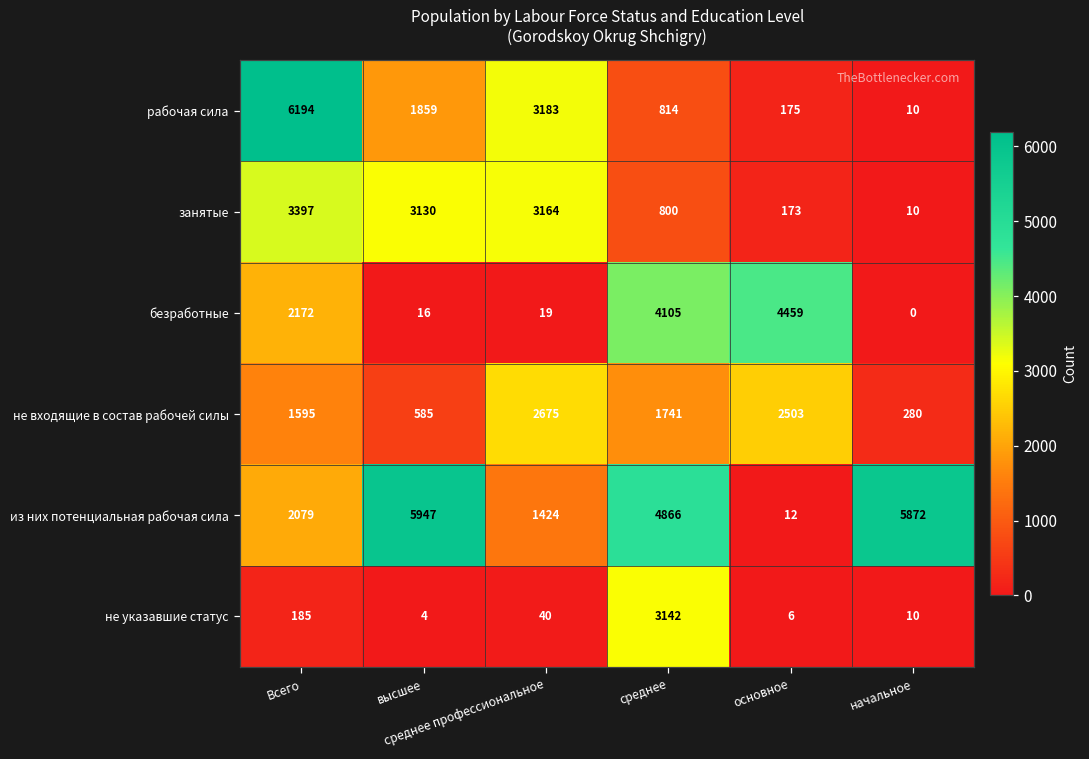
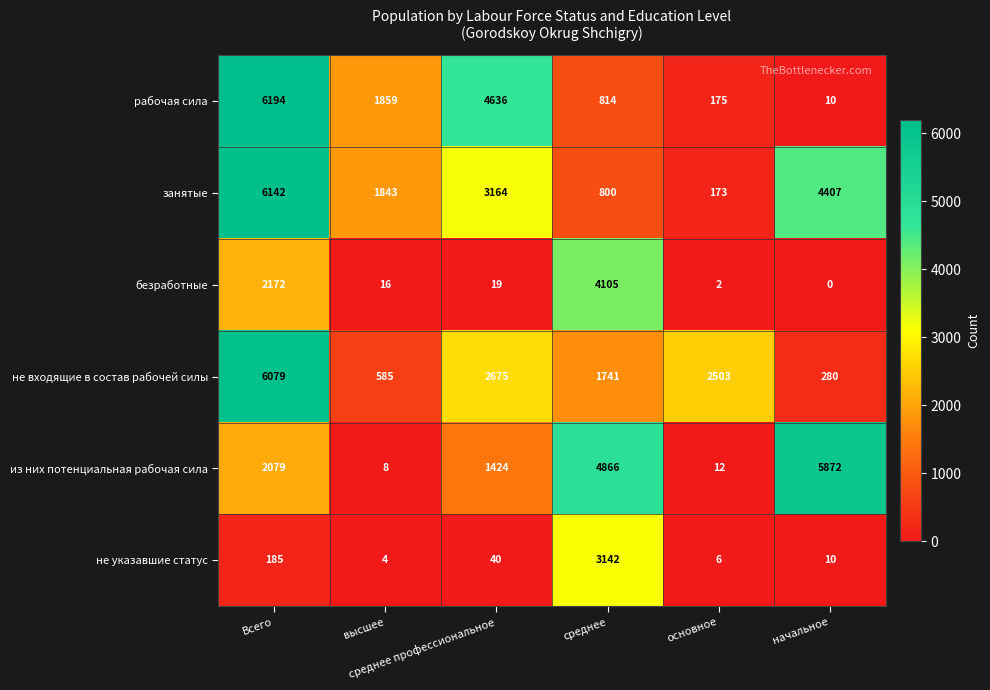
  {
    "рабочая сила": {
      "Всего": 6194,
      "высшее": 1859,
-     "среднее профессиональное": 3183,
+     "среднее профессиональное": 4636,
      "среднее": 814,
      "основное": 175
    },
    "занятые": {
-     "Всего": 3397,
-     "высшее": 3130,
+     "Всего": 6142,
+     "высшее": 1843,
      "среднее профессиональное": 3164,
      "среднее": 800,
      "основное": 173,
-     "начальное": 10
+     "начальное": 4407
    },
    "безработные": {
      "Всего": 2172,
      "высшее": 16,
      "среднее профессиональное": 19,
      "среднее": 4105,
-     "основное": 4459,
+     "основное": 2,
      "начальное": 0
    },
    "не входящие в состав рабочей силы": {
-     "Всего": 1595,
+     "Всего": 6079,
      "высшее": 585,
      "среднее профессиональное": 2675,
      "среднее": 1741,
      "основное": 2503,
      "начальное": 280
    },
    "из них потенциальная рабочая сила": {
      "Всего": 2079,
-     "высшее": 5947,
+     "высшее": 8,
      "среднее профессиональное": 1424,
      "среднее": 4866,
      "основное": 12,
      "начальное": 5872
    },
    "не указавшие статус": {
      "Всего": 185,
      "высшее": 4,
      "среднее профессиональное": 40,
      "среднее": 3142,
      "основное": 6,
      "начальное": 10
    }
  }
